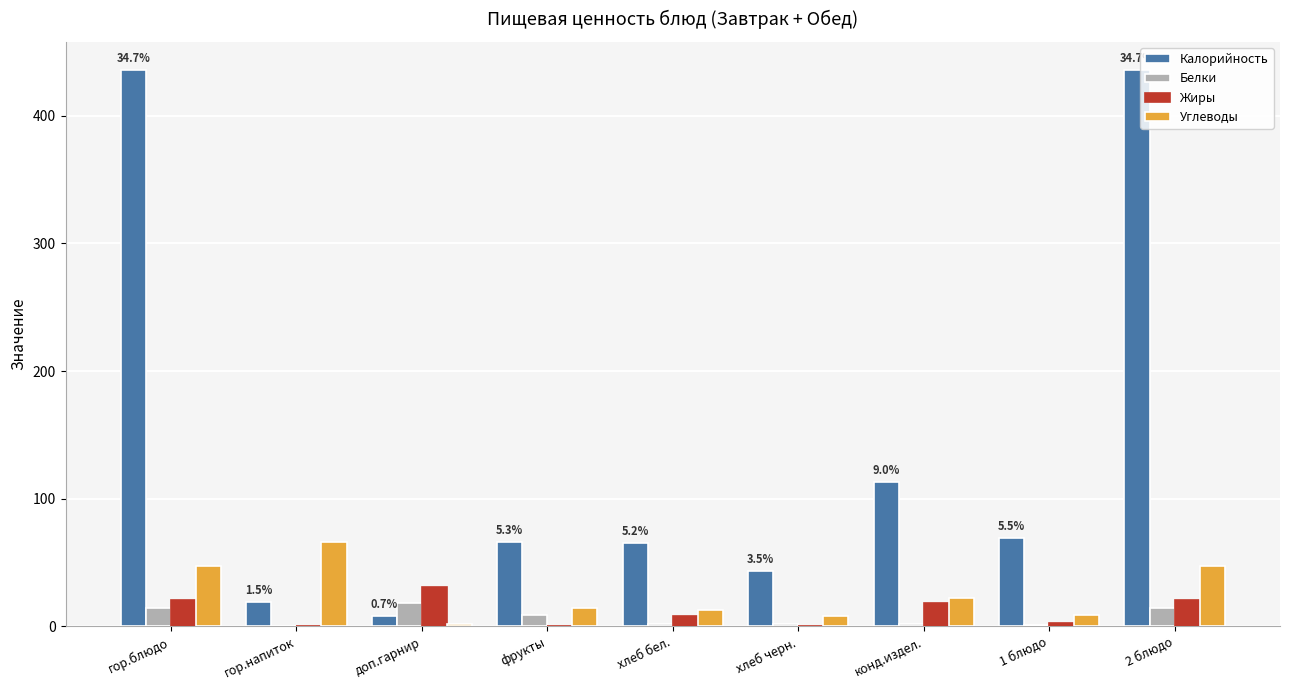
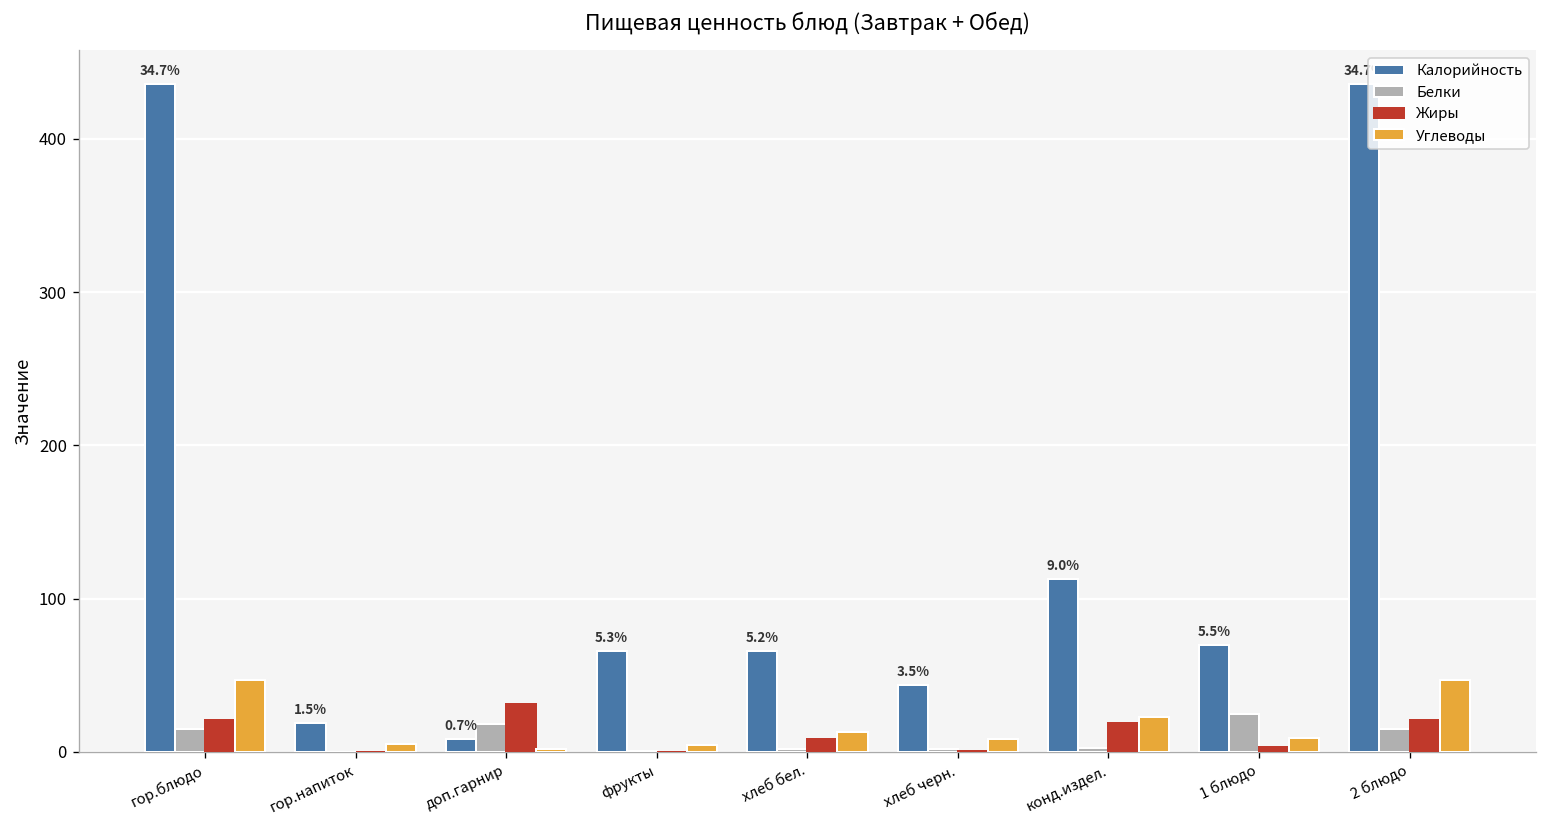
  {
    "Белки": {
      "гор.блюдо": 15,
      "гор.напиток": 0,
      "доп.гарнир": 18,
-     "фрукты": 9,
+     "фрукты": 1,
      "конд.издел.": 2,
-     "1 блюдо": 2,
+     "1 блюдо": 24,
      "2 блюдо": 15
    },
    "Жиры": {
      "гор.блюдо": 21,
      "гор.напиток": 0,
      "доп.гарнир": 31,
      "фрукты": 0,
      "хлеб бел.": 8,
      "конд.издел.": 19,
      "1 блюдо": 3,
      "2 блюдо": 21
    },
    "Углеводы": {
      "гор.блюдо": 47,
-     "гор.напиток": 66,
-     "фрукты": 15,
+     "гор.напиток": 5,
+     "фрукты": 5,
      "хлеб бел.": 13,
      "хлеб черн.": 8,
      "конд.издел.": 23,
      "1 блюдо": 9,
      "2 блюдо": 47
    }
  }
